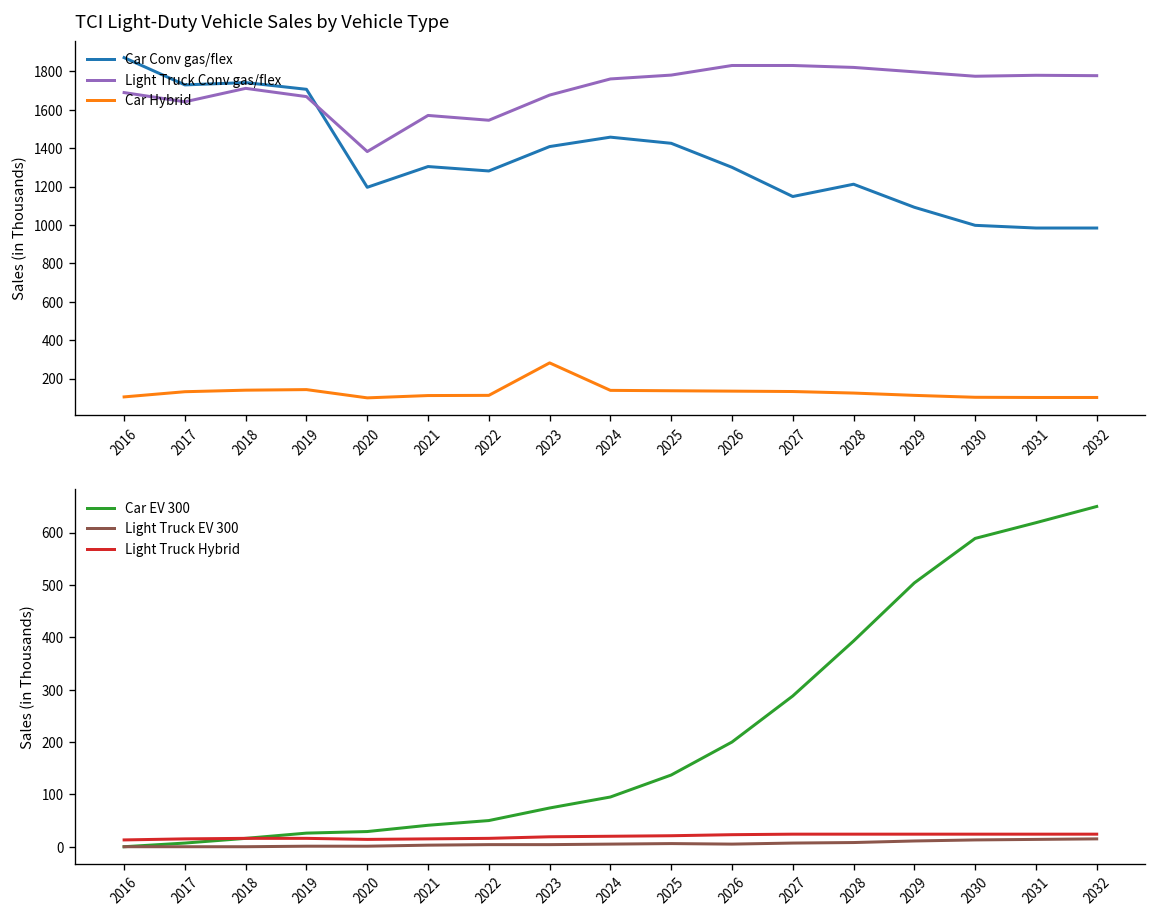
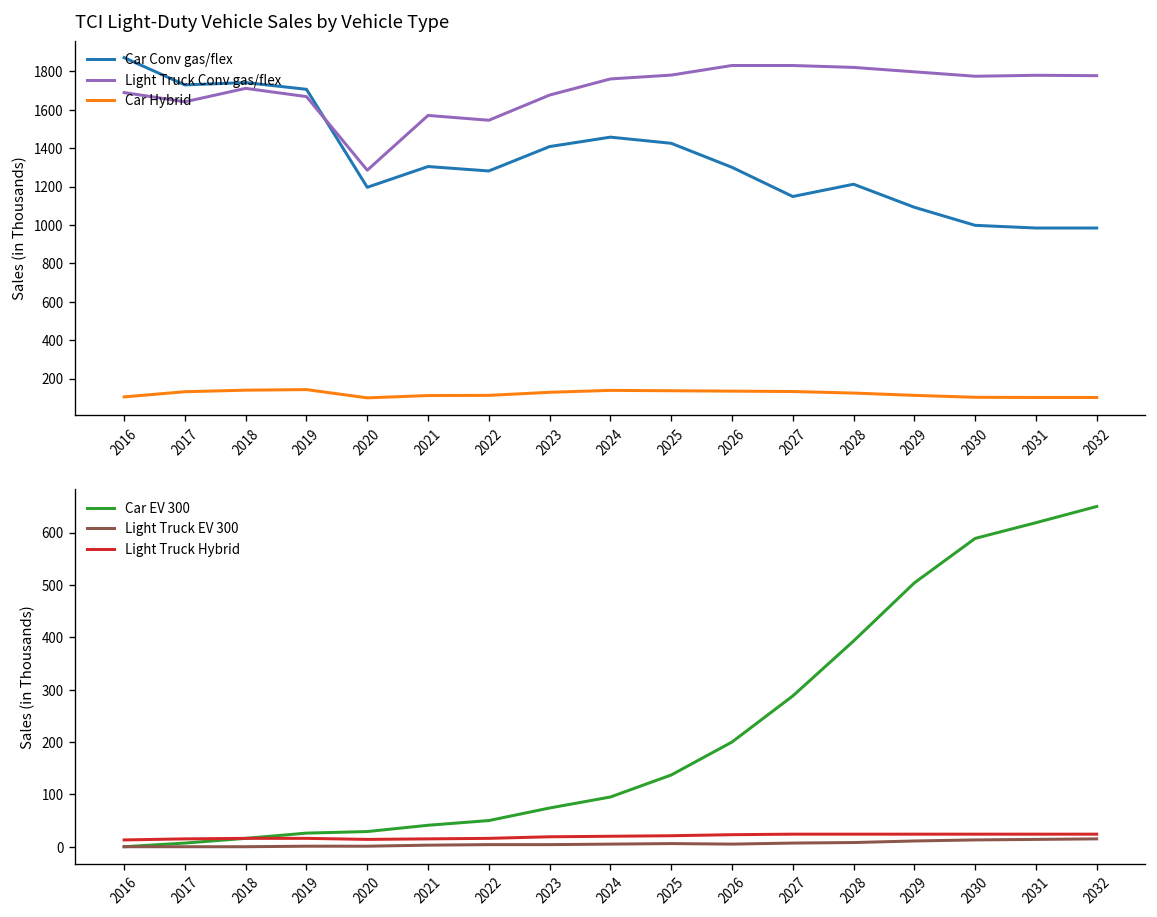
  {
    "TCI Light-Duty Vehicle Sales by Vehicle Type": {
      "Car Conv gas/flex": {
        "2016": 1870,
        "2017": 1730,
        "2018": 1740,
        "2019": 1710,
        "2020": 1200,
        "2021": 1300,
        "2022": 1280,
        "2023": 1410,
        "2024": 1460,
        "2025": 1430,
        "2026": 1300,
        "2027": 1150,
        "2028": 1210,
        "2029": 1090,
        "2030": 1000,
        "2031": 980,
        "2032": 980
      },
      "Light Truck Conv gas/flex": {
        "2016": 1690,
        "2017": 1640,
        "2018": 1710,
        "2019": 1670,
-       "2020": 1380,
+       "2020": 1290,
        "2021": 1570,
        "2022": 1550,
        "2023": 1680,
        "2024": 1760,
        "2025": 1780,
        "2026": 1830,
        "2027": 1830,
        "2028": 1820,
        "2029": 1800,
        "2030": 1770,
        "2031": 1780,
        "2032": 1780
      },
      "Car Hybrid": {
        "2016": 110,
        "2017": 130,
        "2018": 140,
        "2019": 140,
        "2020": 100,
        "2021": 110,
        "2022": 110,
-       "2023": 280,
+       "2023": 130,
        "2024": 140,
        "2025": 140,
        "2026": 140,
        "2027": 130,
        "2028": 130,
        "2029": 110,
        "2030": 100,
        "2031": 100,
        "2032": 100
      }
    }
  }
